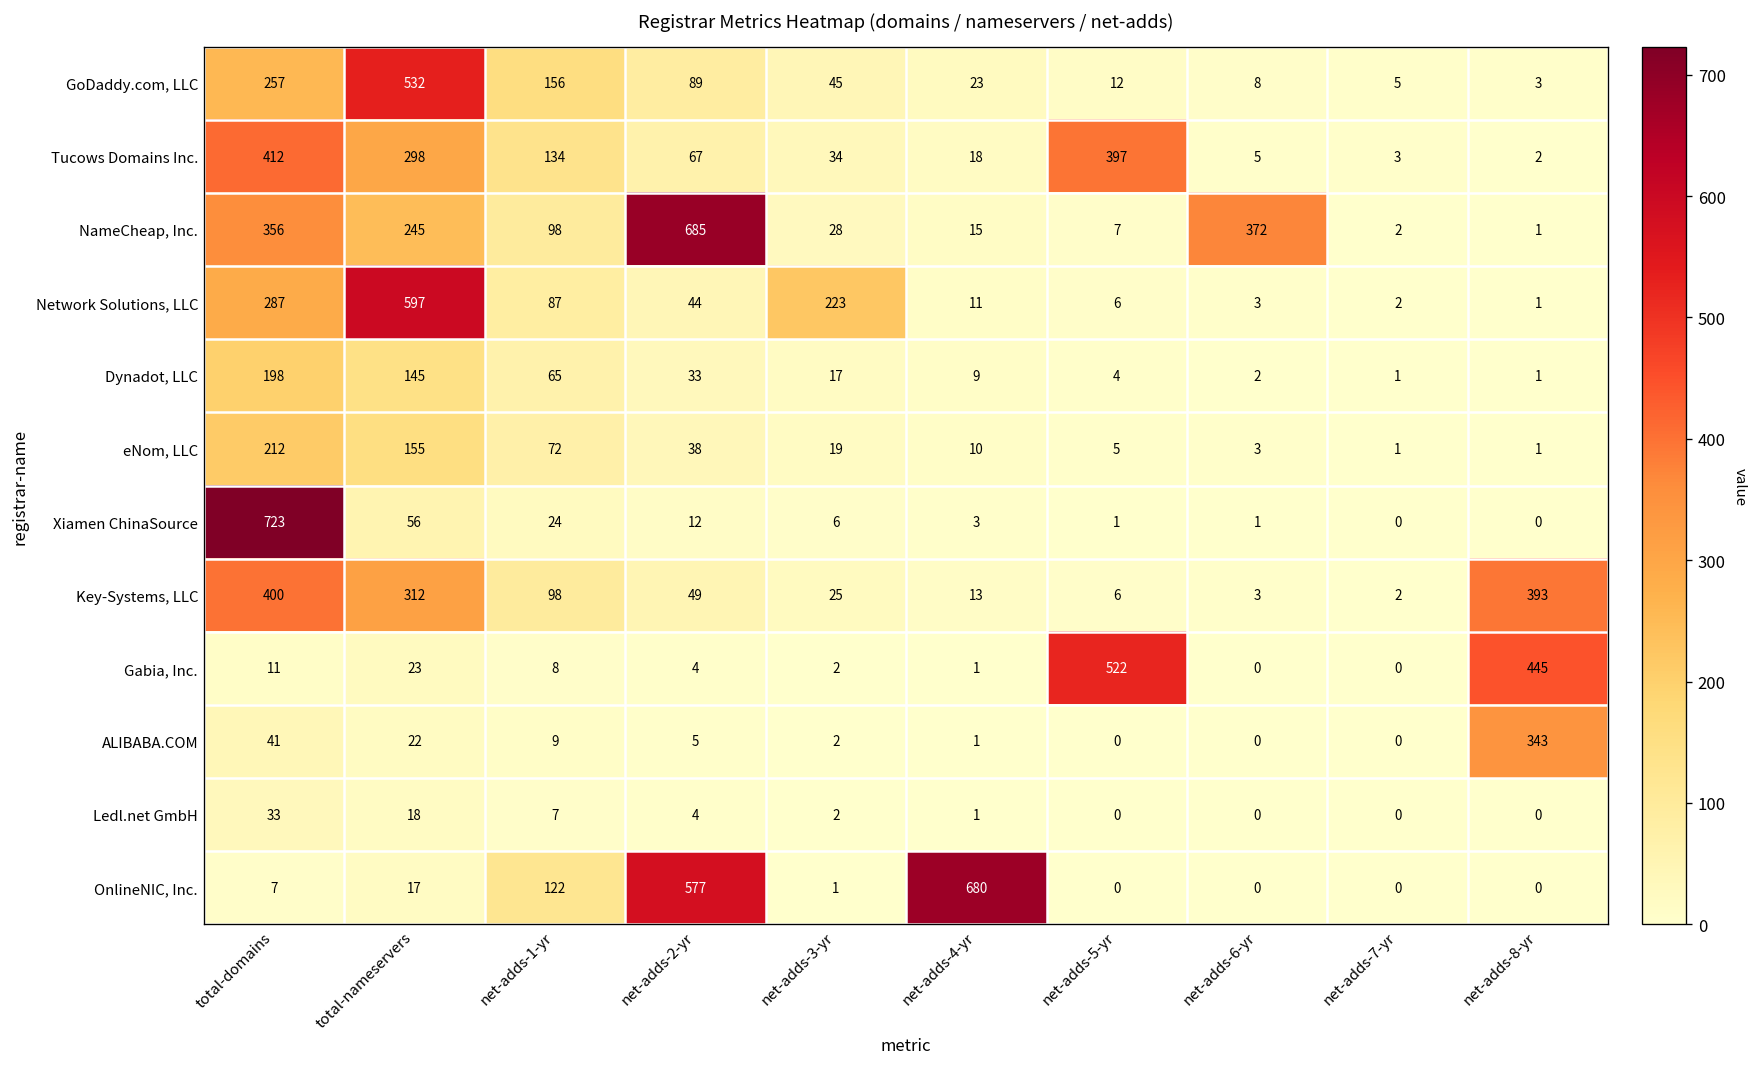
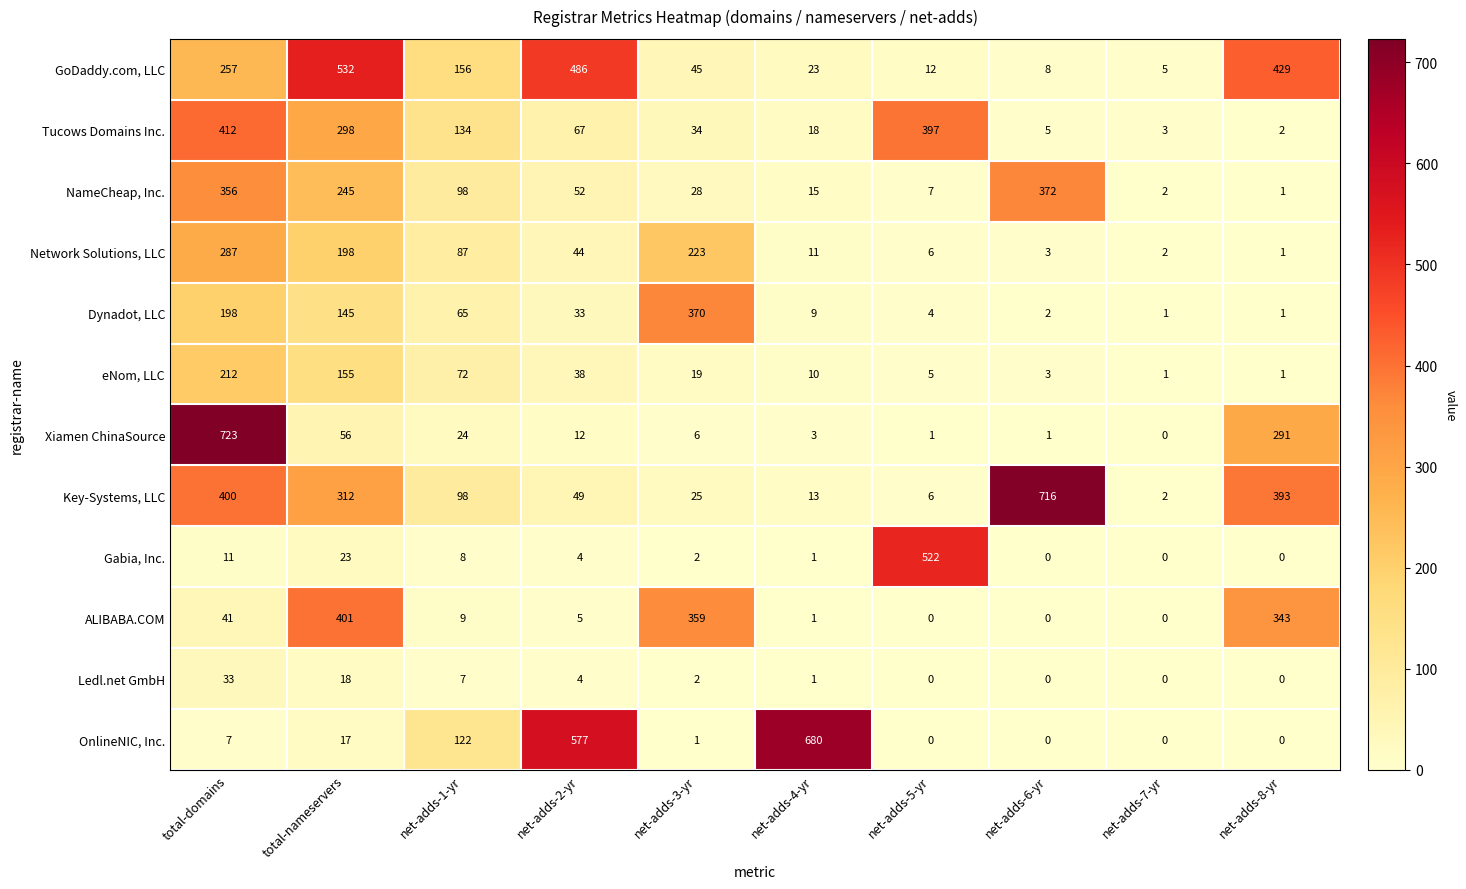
  {
    "GoDaddy.com, LLC": {
      "total-domains": 257,
      "total-nameservers": 532,
      "net-adds-1-yr": 156,
-     "net-adds-2-yr": 89,
+     "net-adds-2-yr": 486,
      "net-adds-3-yr": 45,
      "net-adds-4-yr": 23,
      "net-adds-5-yr": 12,
      "net-adds-6-yr": 8,
      "net-adds-7-yr": 5,
-     "net-adds-8-yr": 3
+     "net-adds-8-yr": 429
    },
    "Tucows Domains Inc.": {
      "total-domains": 412,
      "total-nameservers": 298,
      "net-adds-1-yr": 134,
      "net-adds-2-yr": 67,
      "net-adds-3-yr": 34,
      "net-adds-4-yr": 18,
      "net-adds-5-yr": 397,
      "net-adds-6-yr": 5,
      "net-adds-7-yr": 3,
      "net-adds-8-yr": 2
    },
    "NameCheap, Inc.": {
      "total-domains": 356,
      "total-nameservers": 245,
      "net-adds-1-yr": 98,
-     "net-adds-2-yr": 685,
+     "net-adds-2-yr": 52,
      "net-adds-3-yr": 28,
      "net-adds-4-yr": 15,
      "net-adds-5-yr": 7,
      "net-adds-6-yr": 372,
      "net-adds-7-yr": 2,
      "net-adds-8-yr": 1
    },
    "Network Solutions, LLC": {
      "total-domains": 287,
-     "total-nameservers": 597,
+     "total-nameservers": 198,
      "net-adds-1-yr": 87,
      "net-adds-2-yr": 44,
      "net-adds-3-yr": 223,
      "net-adds-4-yr": 11,
      "net-adds-5-yr": 6,
      "net-adds-6-yr": 3,
      "net-adds-7-yr": 2,
      "net-adds-8-yr": 1
    },
    "Dynadot, LLC": {
      "total-domains": 198,
      "total-nameservers": 145,
      "net-adds-1-yr": 65,
      "net-adds-2-yr": 33,
-     "net-adds-3-yr": 17,
+     "net-adds-3-yr": 370,
      "net-adds-4-yr": 9,
      "net-adds-5-yr": 4,
      "net-adds-6-yr": 2,
      "net-adds-7-yr": 1,
      "net-adds-8-yr": 1
    },
    "eNom, LLC": {
      "total-domains": 212,
      "total-nameservers": 155,
      "net-adds-1-yr": 72,
      "net-adds-2-yr": 38,
      "net-adds-3-yr": 19,
      "net-adds-4-yr": 10,
      "net-adds-5-yr": 5,
      "net-adds-6-yr": 3,
      "net-adds-7-yr": 1,
      "net-adds-8-yr": 1
    },
    "Xiamen ChinaSource": {
      "total-domains": 723,
      "total-nameservers": 56,
      "net-adds-1-yr": 24,
      "net-adds-2-yr": 12,
      "net-adds-3-yr": 6,
      "net-adds-4-yr": 3,
      "net-adds-5-yr": 1,
      "net-adds-6-yr": 1,
      "net-adds-7-yr": 0,
-     "net-adds-8-yr": 0
+     "net-adds-8-yr": 291
    },
    "Key-Systems, LLC": {
      "total-domains": 400,
      "total-nameservers": 312,
      "net-adds-1-yr": 98,
      "net-adds-2-yr": 49,
      "net-adds-3-yr": 25,
      "net-adds-4-yr": 13,
      "net-adds-5-yr": 6,
-     "net-adds-6-yr": 3,
+     "net-adds-6-yr": 716,
      "net-adds-7-yr": 2,
      "net-adds-8-yr": 393
    },
    "Gabia, Inc.": {
      "total-domains": 11,
      "total-nameservers": 23,
      "net-adds-1-yr": 8,
      "net-adds-2-yr": 4,
      "net-adds-3-yr": 2,
      "net-adds-4-yr": 1,
      "net-adds-5-yr": 522,
      "net-adds-6-yr": 0,
      "net-adds-7-yr": 0,
-     "net-adds-8-yr": 445
+     "net-adds-8-yr": 0
    },
    "ALIBABA.COM": {
      "total-domains": 41,
-     "total-nameservers": 22,
+     "total-nameservers": 401,
      "net-adds-1-yr": 9,
      "net-adds-2-yr": 5,
-     "net-adds-3-yr": 2,
+     "net-adds-3-yr": 359,
      "net-adds-4-yr": 1,
      "net-adds-5-yr": 0,
      "net-adds-6-yr": 0,
      "net-adds-7-yr": 0,
      "net-adds-8-yr": 343
    },
    "Ledl.net GmbH": {
      "total-domains": 33,
      "total-nameservers": 18,
      "net-adds-1-yr": 7,
      "net-adds-2-yr": 4,
      "net-adds-3-yr": 2,
      "net-adds-4-yr": 1,
      "net-adds-5-yr": 0,
      "net-adds-6-yr": 0,
      "net-adds-7-yr": 0,
      "net-adds-8-yr": 0
    },
    "OnlineNIC, Inc.": {
      "total-domains": 7,
      "total-nameservers": 17,
      "net-adds-1-yr": 122,
      "net-adds-2-yr": 577,
      "net-adds-3-yr": 1,
      "net-adds-4-yr": 680,
      "net-adds-5-yr": 0,
      "net-adds-6-yr": 0,
      "net-adds-7-yr": 0,
      "net-adds-8-yr": 0
    }
  }
